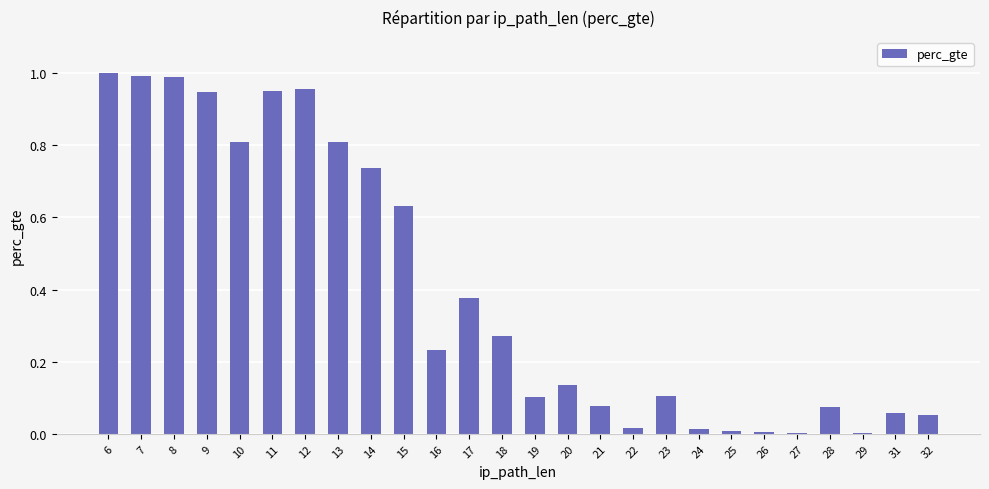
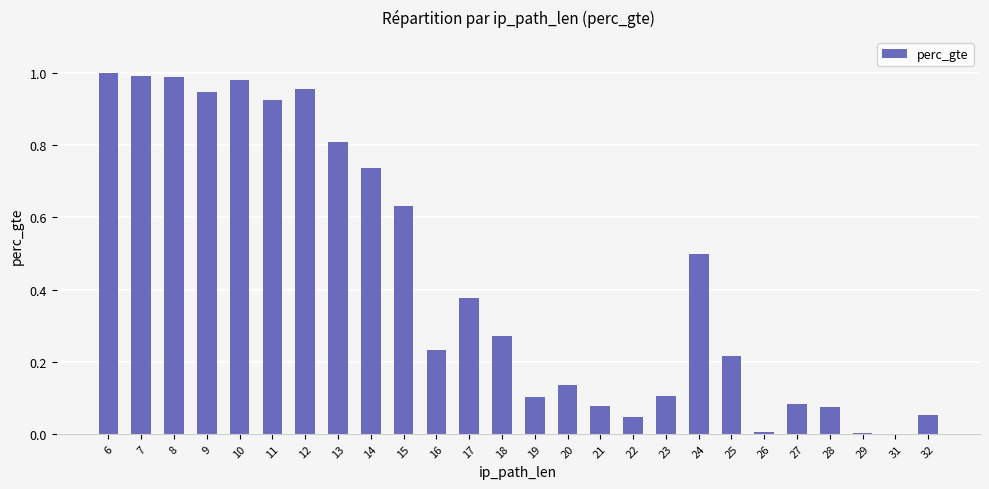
  {
    "6": 1.00,
    "7": 0.99,
    "8": 0.99,
    "9": 0.95,
-   "10": 0.81,
-   "11": 0.95,
+   "10": 0.98,
+   "11": 0.93,
    "12": 0.96,
    "13": 0.81,
    "14": 0.74,
    "15": 0.63,
    "16": 0.23,
    "17": 0.38,
    "18": 0.27,
    "19": 0.10,
    "20": 0.13,
    "21": 0.08,
-   "22": 0.02,
+   "22": 0.05,
    "23": 0.10,
-   "24": 0.01,
-   "25": 0.01,
-   "27": 0.00,
+   "24": 0.50,
+   "25": 0.22,
+   "27": 0.08,
    "28": 0.07,
-   "31": 0.06,
+   "31": 0.00,
    "32": 0.05
  }
